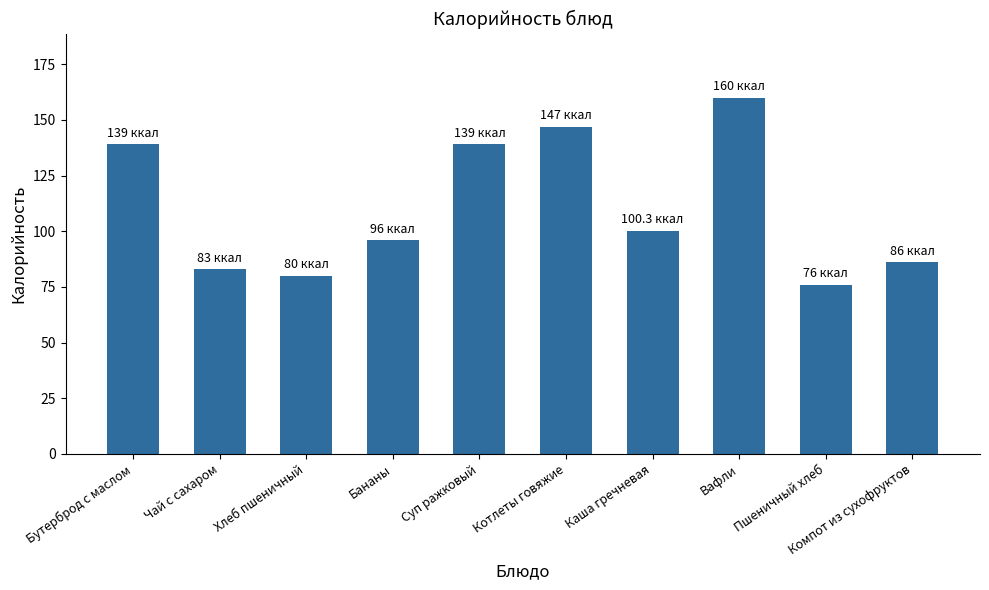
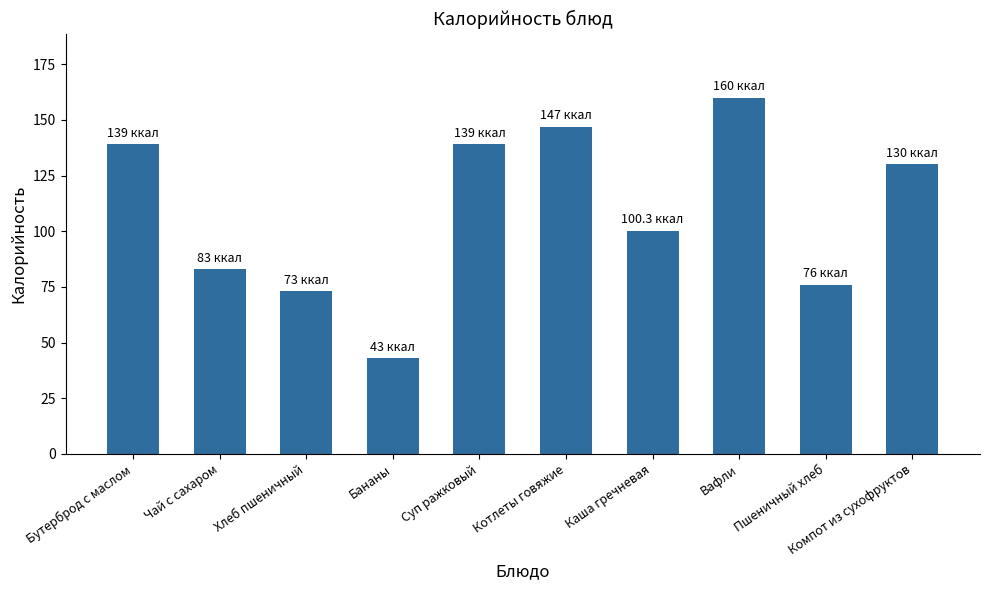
  {
    "Бутерброд с маслом": 139,
    "Чай с сахаром": 83,
-   "Хлеб пшеничный": 80,
-   "Бананы": 96,
+   "Хлеб пшеничный": 73,
+   "Бананы": 43,
    "Суп ражковый": 139,
    "Котлеты говяжие": 147,
    "Каша гречневая": 100.3,
    "Вафли": 160,
    "Пшеничный хлеб": 76,
-   "Компот из сухофруктов": 86
+   "Компот из сухофруктов": 130
  }
